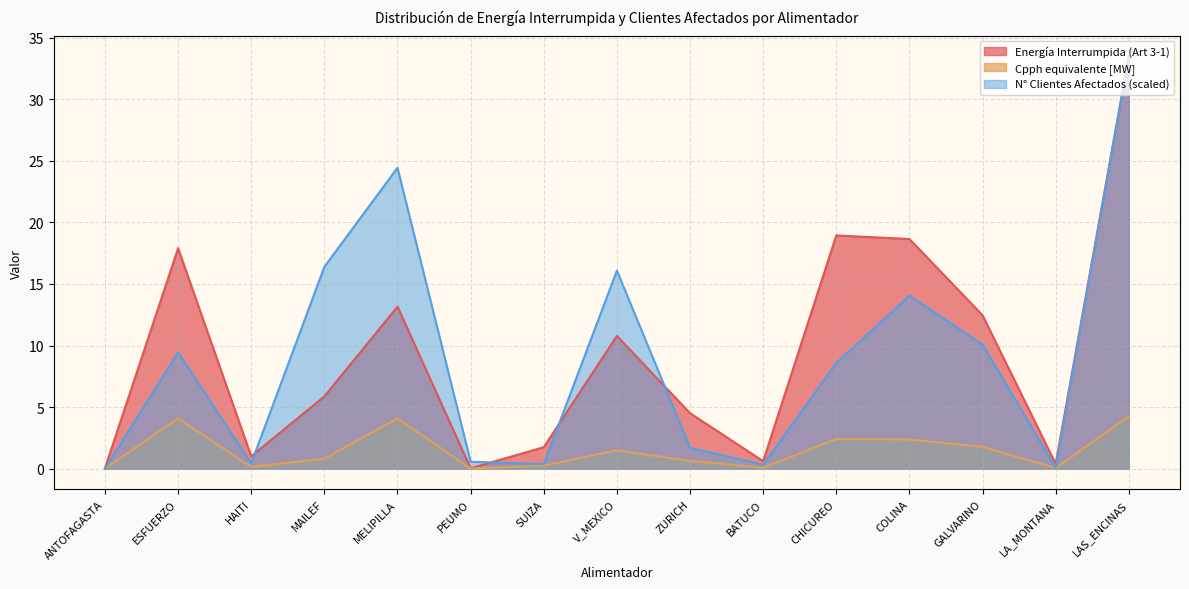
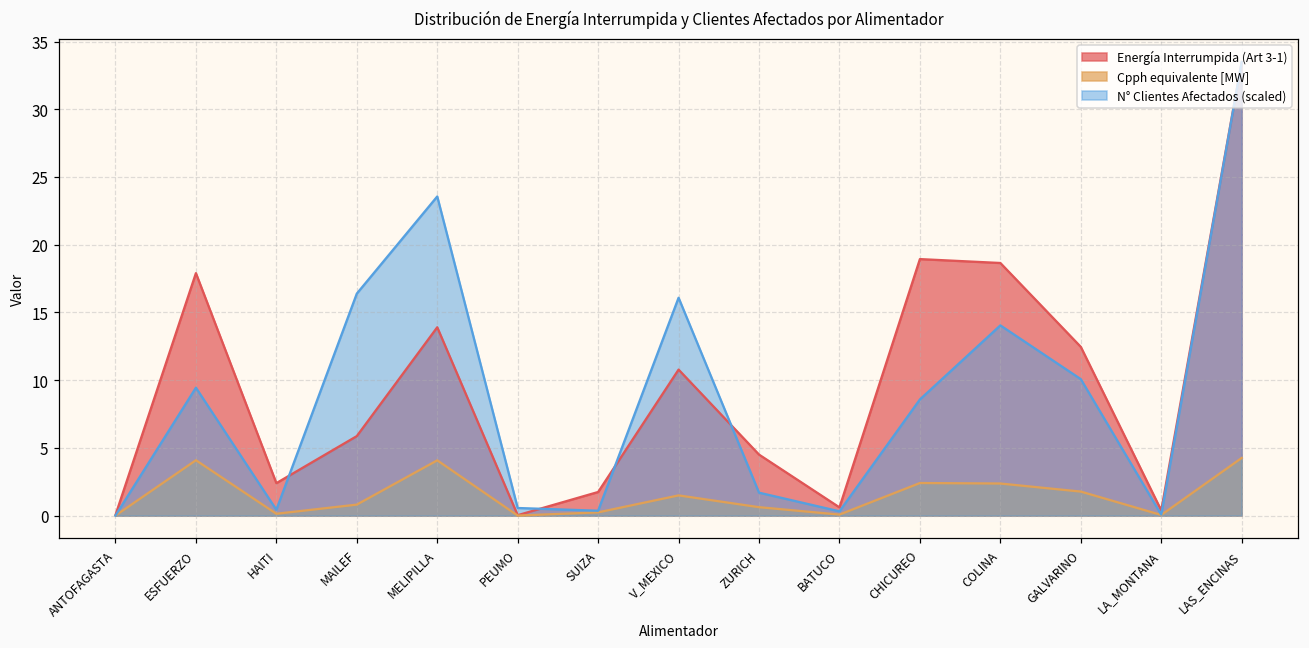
  {
    "Energía Interrumpida (Art 3-1)": {
      "ESFUERZO": 17.9,
-     "HAITI": 1.0,
+     "HAITI": 2.4,
      "MAILEF": 5.9,
-     "MELIPILLA": 13.2,
+     "MELIPILLA": 13.9,
      "SUIZA": 1.7,
      "V_MEXICO": 10.8,
      "ZURICH": 4.5,
      "BATUCO": 0.6,
      "CHICUREO": 18.9,
      "COLINA": 18.7,
      "GALVARINO": 12.5,
      "LA_MONTANA": 0.4
    },
    "Cpph equivalente [MW]": {
      "ESFUERZO": 4.1,
      "HAITI": 0.1,
      "MAILEF": 0.8,
      "MELIPILLA": 4.1,
      "V_MEXICO": 1.5,
      "ZURICH": 0.6,
      "BATUCO": 0.1,
      "CHICUREO": 2.4,
      "COLINA": 2.4,
      "GALVARINO": 1.8,
      "LAS_ENCINAS": 4.3
    },
    "N° Clientes Afectados (scaled)": {
      "ESFUERZO": 9.4,
      "HAITI": 0.4,
      "MAILEF": 16.4,
-     "MELIPILLA": 24.4,
+     "MELIPILLA": 23.6,
      "PEUMO": 0.6,
      "V_MEXICO": 16.1,
      "ZURICH": 1.7,
      "BATUCO": 0.3,
      "CHICUREO": 8.6,
      "COLINA": 14.0,
      "GALVARINO": 10.1
    }
  }
